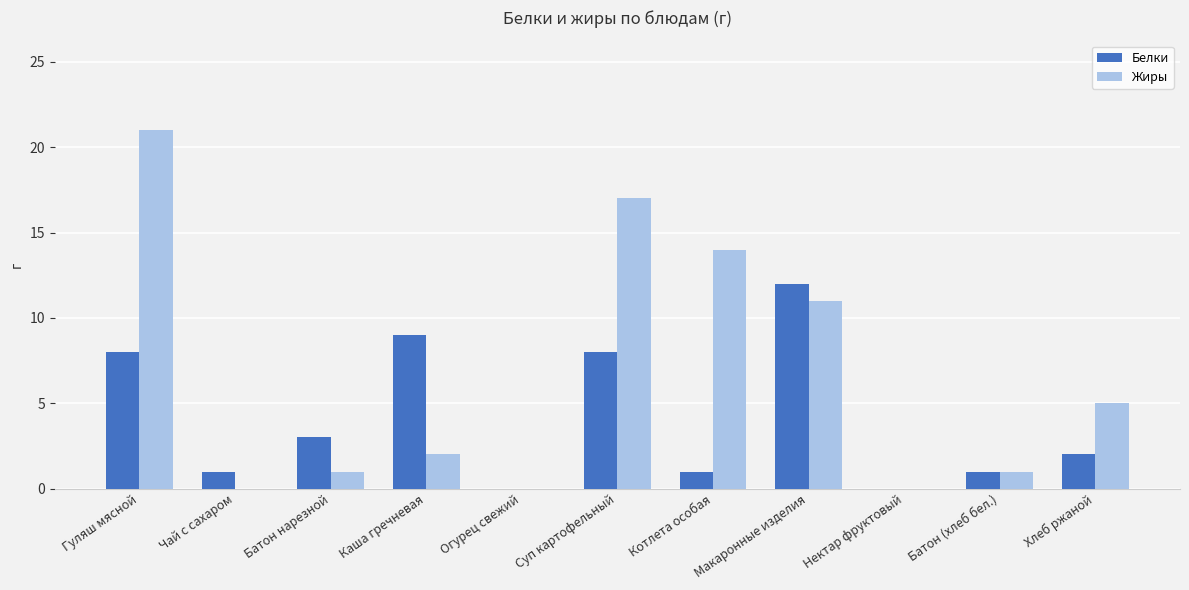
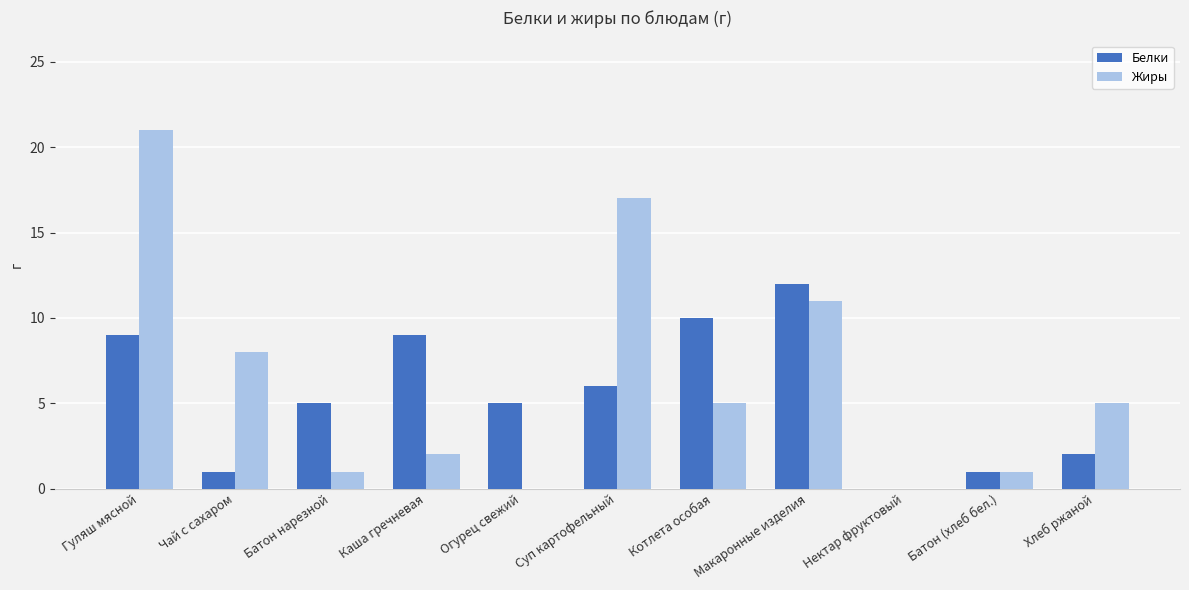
  {
    "Белки": {
-     "Гуляш мясной": 8,
+     "Гуляш мясной": 9,
      "Чай с сахаром": 1,
-     "Батон нарезной": 3,
+     "Батон нарезной": 5,
      "Каша гречневая": 9,
-     "Огурец свежий": 0,
-     "Суп картофельный": 8,
-     "Котлета особая": 1,
+     "Огурец свежий": 5,
+     "Суп картофельный": 6,
+     "Котлета особая": 10,
      "Макаронные изделия": 12,
      "Нектар фруктовый": 0,
      "Батон (хлеб бел.)": 1,
      "Хлеб ржаной": 2
    },
    "Жиры": {
      "Гуляш мясной": 21,
-     "Чай с сахаром": 0,
+     "Чай с сахаром": 8,
      "Батон нарезной": 1,
      "Каша гречневая": 2,
      "Огурец свежий": 0,
      "Суп картофельный": 17,
-     "Котлета особая": 14,
+     "Котлета особая": 5,
      "Макаронные изделия": 11,
      "Нектар фруктовый": 0,
      "Батон (хлеб бел.)": 1,
      "Хлеб ржаной": 5
    }
  }
